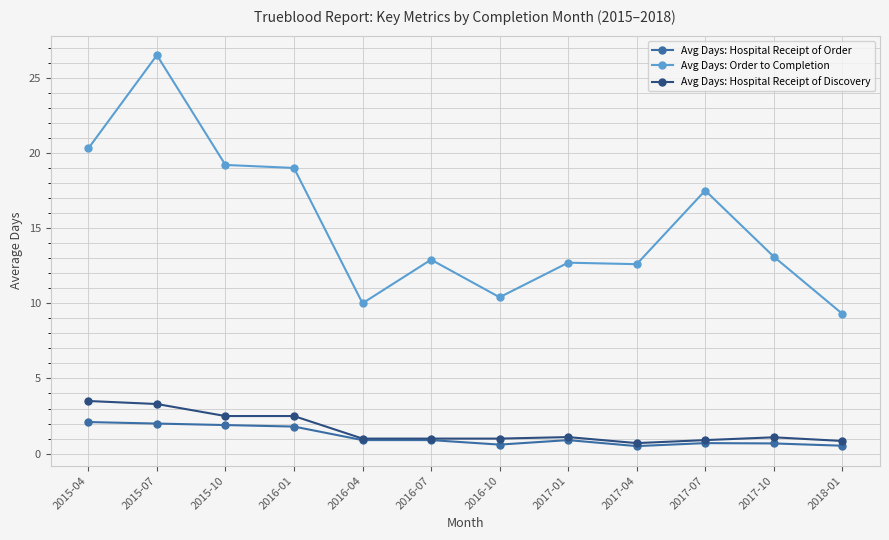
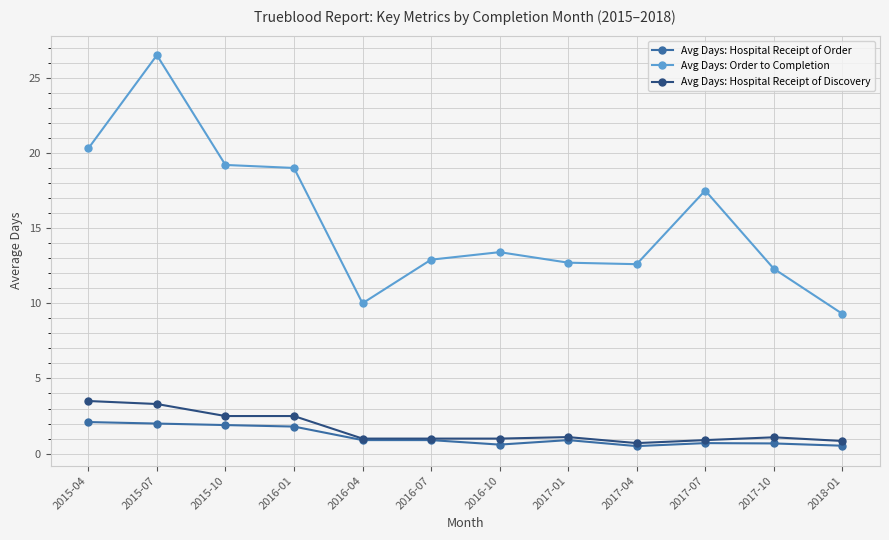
  {
    "Avg Days: Order to Completion": {
      "2015-04": 20.3,
      "2015-07": 26.5,
      "2015-10": 19.2,
      "2016-01": 19.0,
      "2016-04": 10.0,
      "2016-07": 12.9,
-     "2016-10": 10.4,
+     "2016-10": 13.4,
      "2017-01": 12.7,
      "2017-04": 12.6,
      "2017-07": 17.5,
-     "2017-10": 13.1,
+     "2017-10": 12.3,
      "2018-01": 9.3
    }
  }
